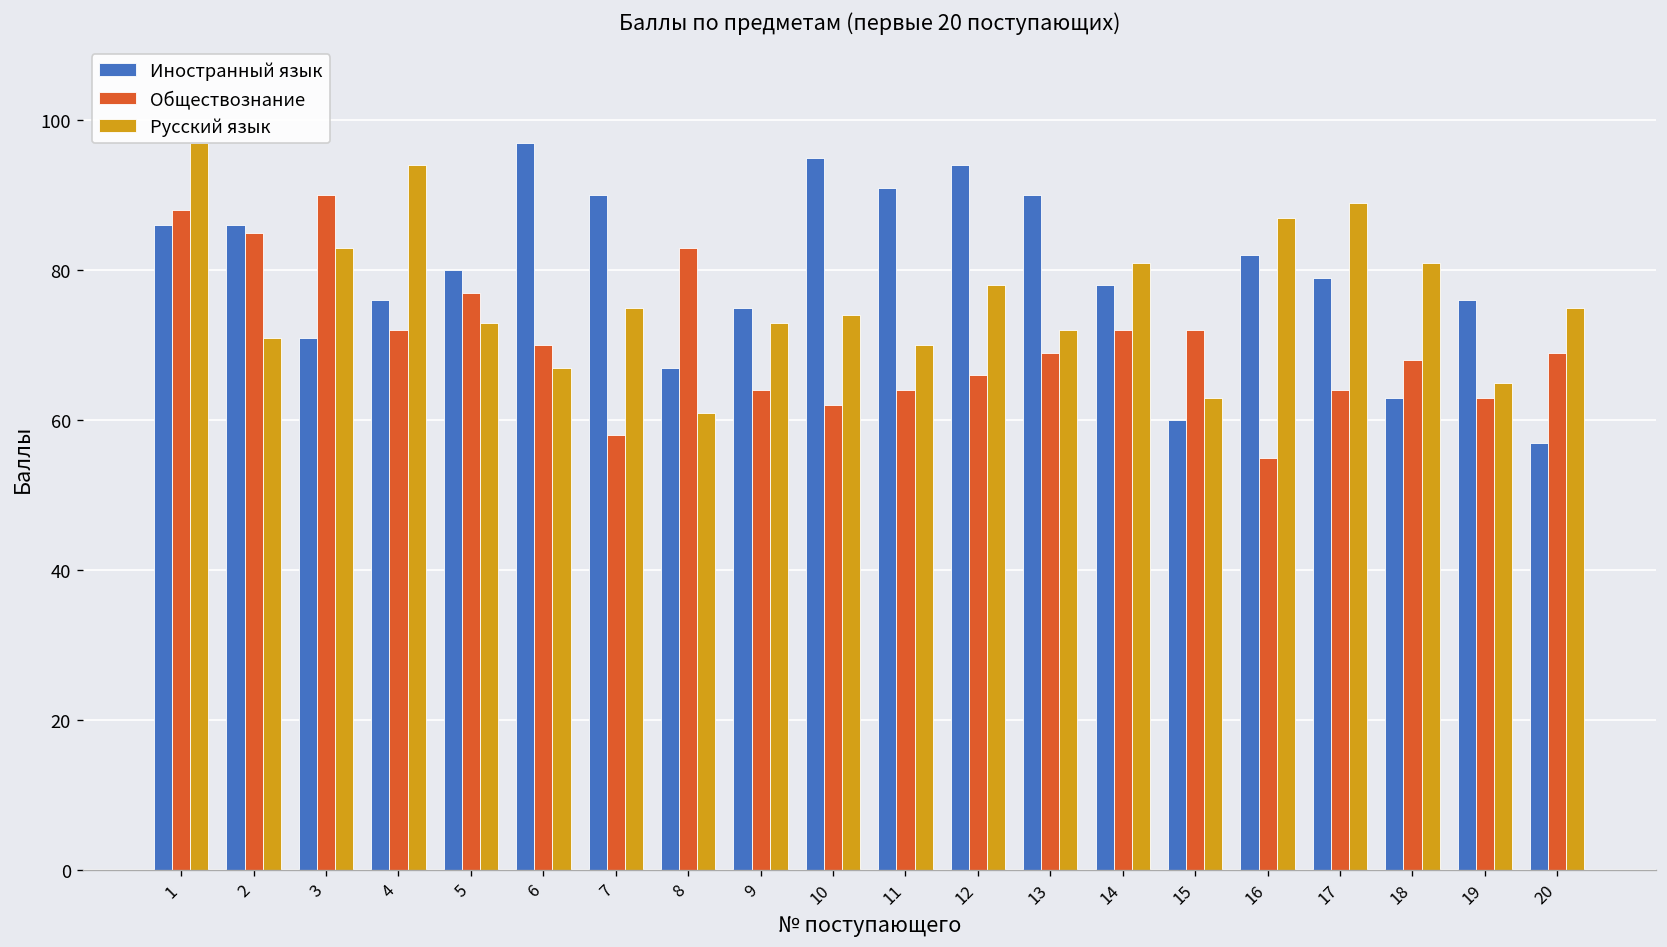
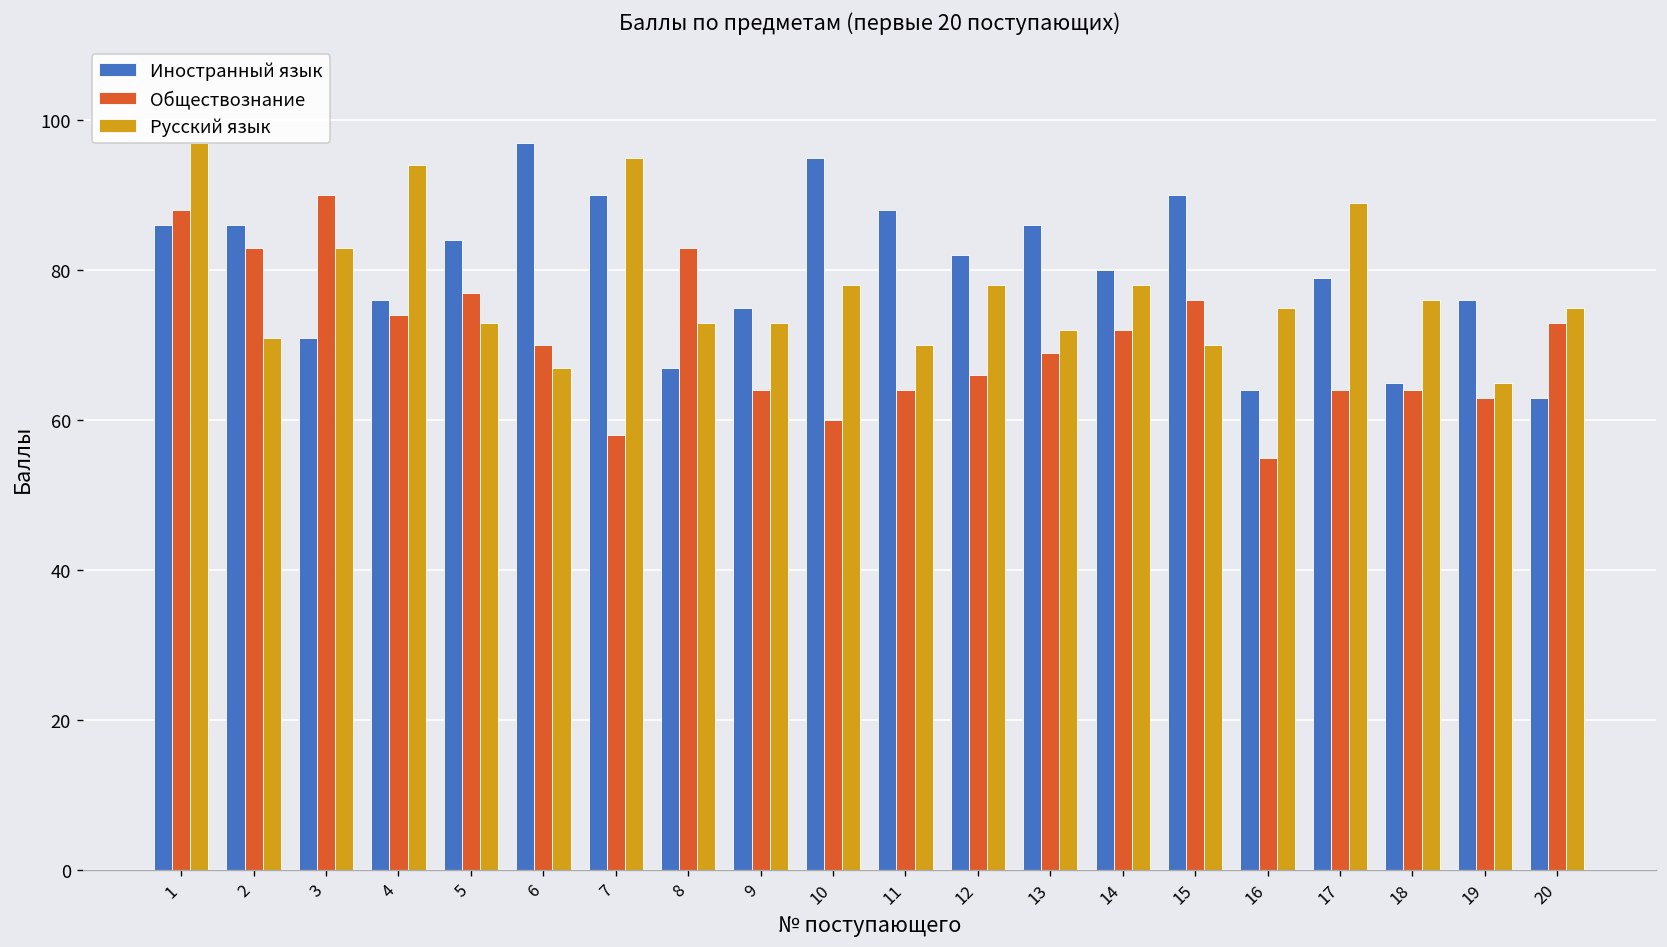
  {
    "Иностранный язык": {
      "1": 86,
      "2": 86,
      "3": 71,
      "4": 76,
-     "5": 80,
+     "5": 84,
      "6": 97,
      "7": 90,
      "8": 67,
      "9": 75,
      "10": 95,
-     "11": 91,
-     "12": 94,
-     "13": 90,
-     "14": 78,
-     "15": 60,
-     "16": 82,
+     "11": 88,
+     "12": 82,
+     "13": 86,
+     "14": 80,
+     "15": 90,
+     "16": 64,
      "17": 79,
-     "18": 63,
+     "18": 65,
      "19": 76,
-     "20": 57
+     "20": 63
    },
    "Обществознание": {
      "1": 88,
-     "2": 85,
+     "2": 83,
      "3": 90,
-     "4": 72,
+     "4": 74,
      "5": 77,
      "6": 70,
      "7": 58,
      "8": 83,
      "9": 64,
-     "10": 62,
+     "10": 60,
      "11": 64,
      "12": 66,
      "13": 69,
      "14": 72,
-     "15": 72,
+     "15": 76,
      "16": 55,
      "17": 64,
-     "18": 68,
+     "18": 64,
      "19": 63,
-     "20": 69
+     "20": 73
    },
    "Русский язык": {
      "2": 71,
      "3": 83,
      "4": 94,
      "5": 73,
      "6": 67,
-     "7": 75,
-     "8": 61,
+     "7": 95,
+     "8": 73,
      "9": 73,
-     "10": 74,
+     "10": 78,
      "11": 70,
      "12": 78,
      "13": 72,
-     "14": 81,
-     "15": 63,
-     "16": 87,
+     "14": 78,
+     "15": 70,
+     "16": 75,
      "17": 89,
-     "18": 81,
+     "18": 76,
      "19": 65,
      "20": 75
    }
  }
